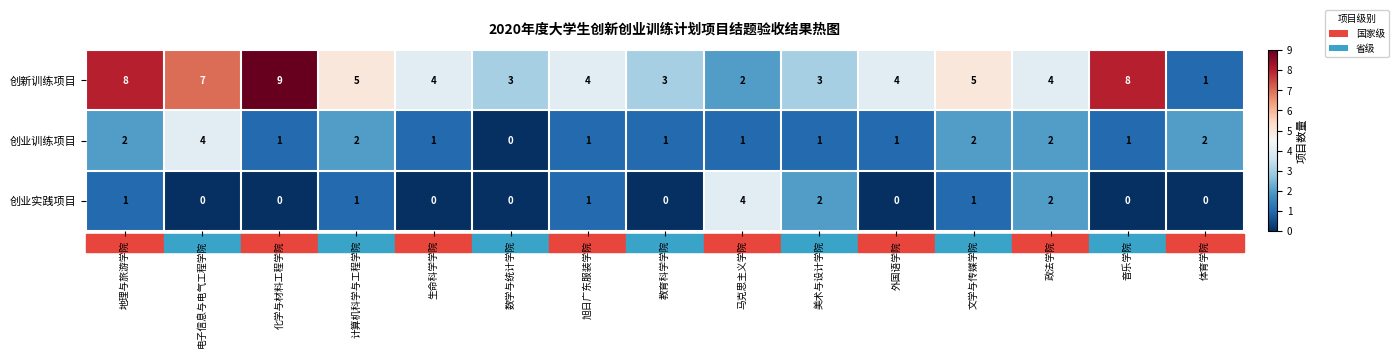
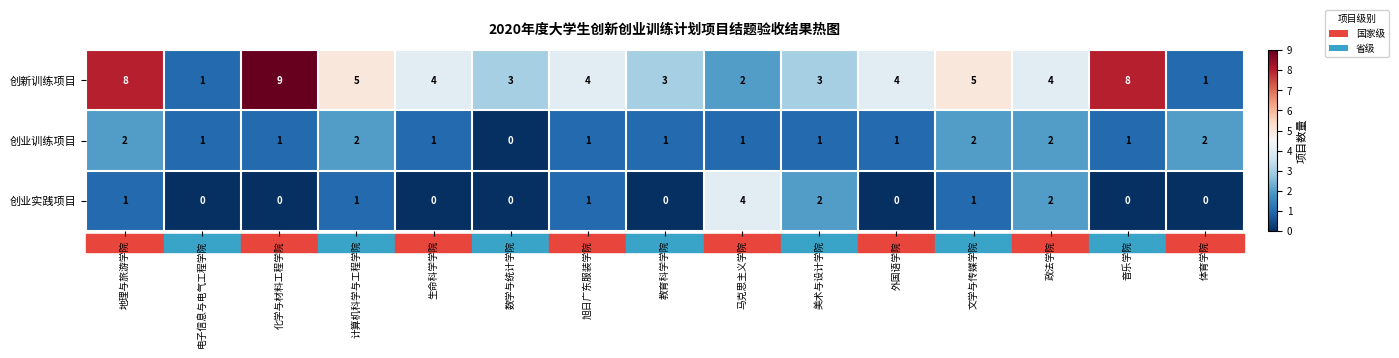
  {
    "创新训练项目": {
      "地理与旅游学院": 8,
-     "电子信息与电气工程学院": 7,
+     "电子信息与电气工程学院": 1,
      "化学与材料工程学院": 9,
      "计算机科学与工程学院": 5,
      "生命科学学院": 4,
      "数学与统计学院": 3,
      "旭日广东服装学院": 4,
      "教育科学学院": 3,
      "马克思主义学院": 2,
      "美术与设计学院": 3,
      "外国语学院": 4,
      "文学与传媒学院": 5,
      "政法学院": 4,
      "音乐学院": 8,
      "体育学院": 1
    },
    "创业训练项目": {
      "地理与旅游学院": 2,
-     "电子信息与电气工程学院": 4,
+     "电子信息与电气工程学院": 1,
      "化学与材料工程学院": 1,
      "计算机科学与工程学院": 2,
      "生命科学学院": 1,
      "数学与统计学院": 0,
      "旭日广东服装学院": 1,
      "教育科学学院": 1,
      "马克思主义学院": 1,
      "美术与设计学院": 1,
      "外国语学院": 1,
      "文学与传媒学院": 2,
      "政法学院": 2,
      "音乐学院": 1,
      "体育学院": 2
    },
    "创业实践项目": {
      "地理与旅游学院": 1,
      "电子信息与电气工程学院": 0,
      "化学与材料工程学院": 0,
      "计算机科学与工程学院": 1,
      "生命科学学院": 0,
      "数学与统计学院": 0,
      "旭日广东服装学院": 1,
      "教育科学学院": 0,
      "马克思主义学院": 4,
      "美术与设计学院": 2,
      "外国语学院": 0,
      "文学与传媒学院": 1,
      "政法学院": 2,
      "音乐学院": 0,
      "体育学院": 0
    }
  }
